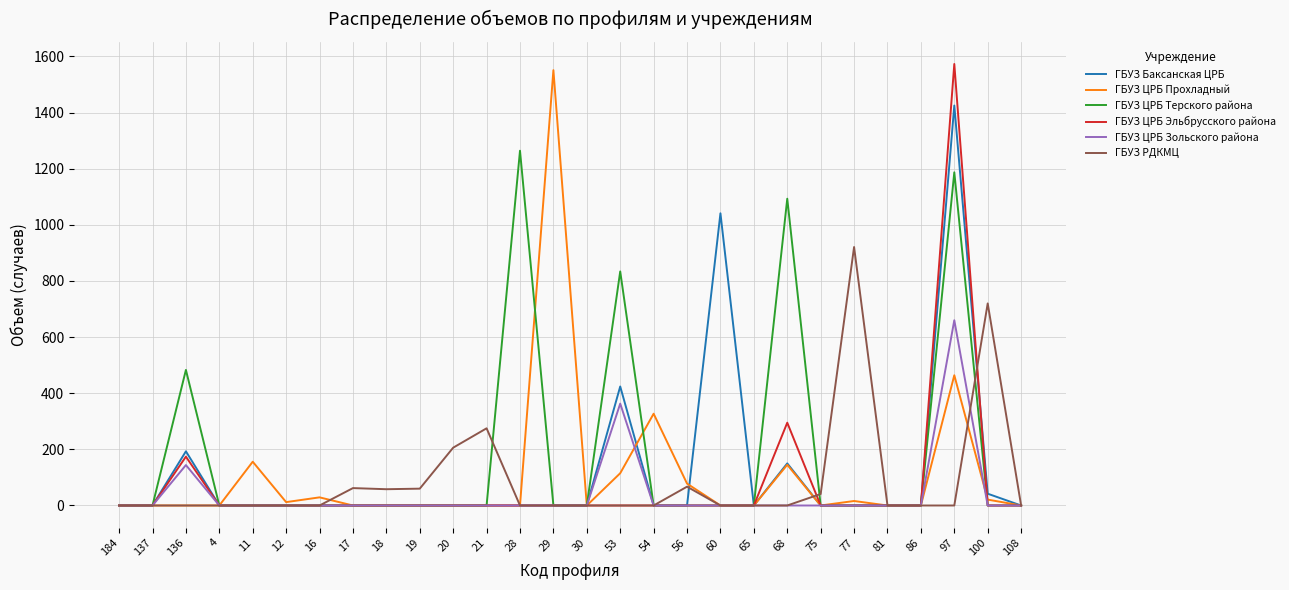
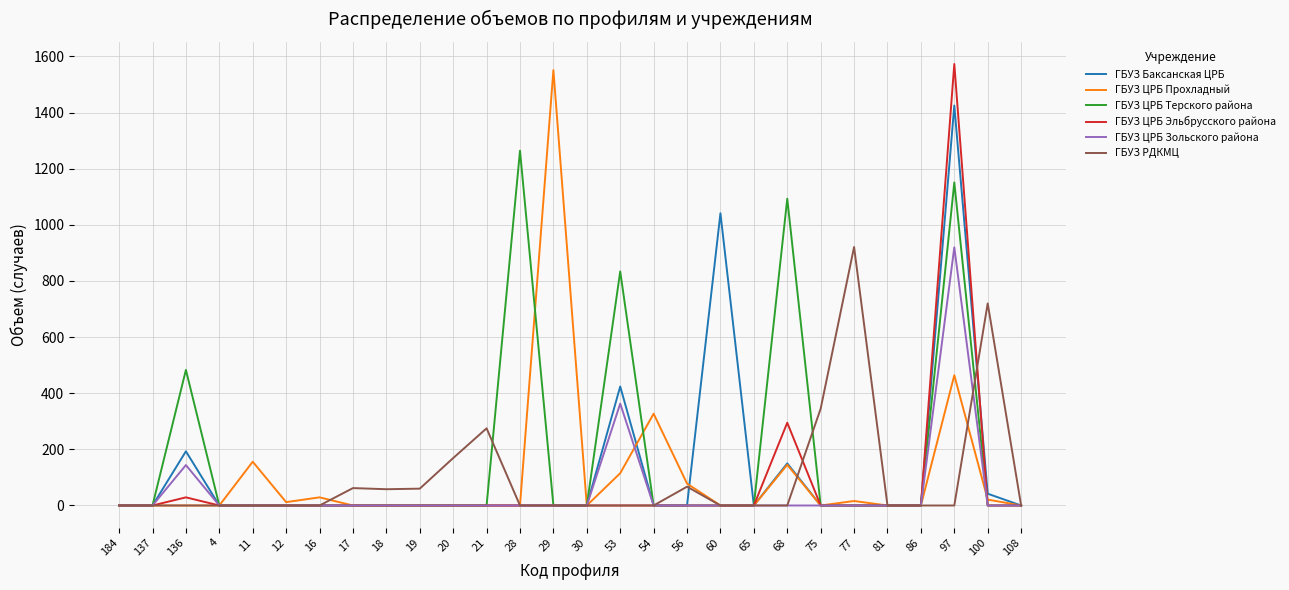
  {
    "ГБУЗ Баксанская ЦРБ": {
      "136": 190,
      "53": 420,
      "60": 1040,
      "97": 1430,
      "100": 40
    },
    "ГБУЗ ЦРБ Прохладный": {
      "11": 160,
      "12": 10,
      "16": 30,
      "29": 1550,
      "53": 120,
      "54": 330,
      "56": 80,
      "77": 20,
      "97": 460,
      "100": 20
    },
    "ГБУЗ ЦРБ Терского района": {
      "136": 480,
      "28": 1260,
      "53": 830,
      "68": 1090,
-     "97": 1190
+     "97": 1150
    },
    "ГБУЗ ЦРБ Эльбрусского района": {
-     "136": 170,
+     "136": 30,
      "68": 300,
      "97": 1570
    },
    "ГБУЗ ЦРБ Зольского района": {
      "136": 140,
      "53": 360,
-     "97": 660
+     "97": 920
    },
    "ГБУЗ РДКМЦ": {
      "17": 60,
      "18": 60,
      "19": 60,
-     "20": 210,
+     "20": 170,
      "21": 280,
      "56": 70,
-     "75": 40,
+     "75": 350,
      "77": 920,
      "97": 0,
      "100": 720
    }
  }
